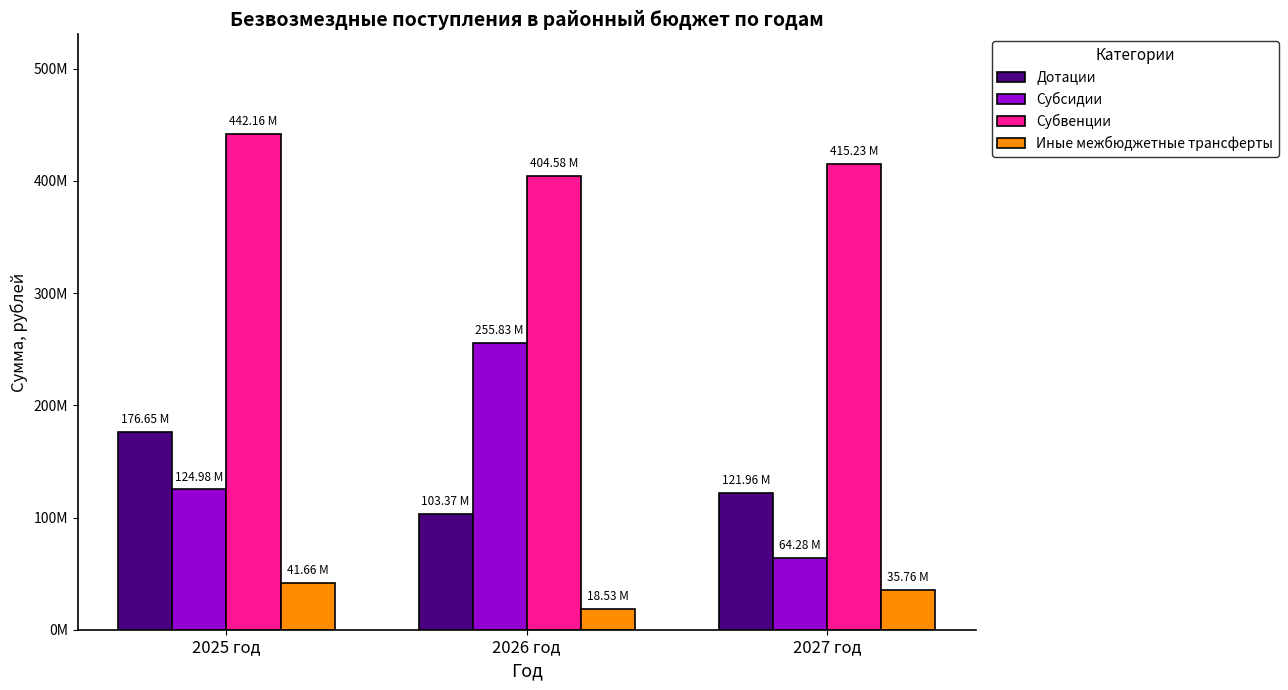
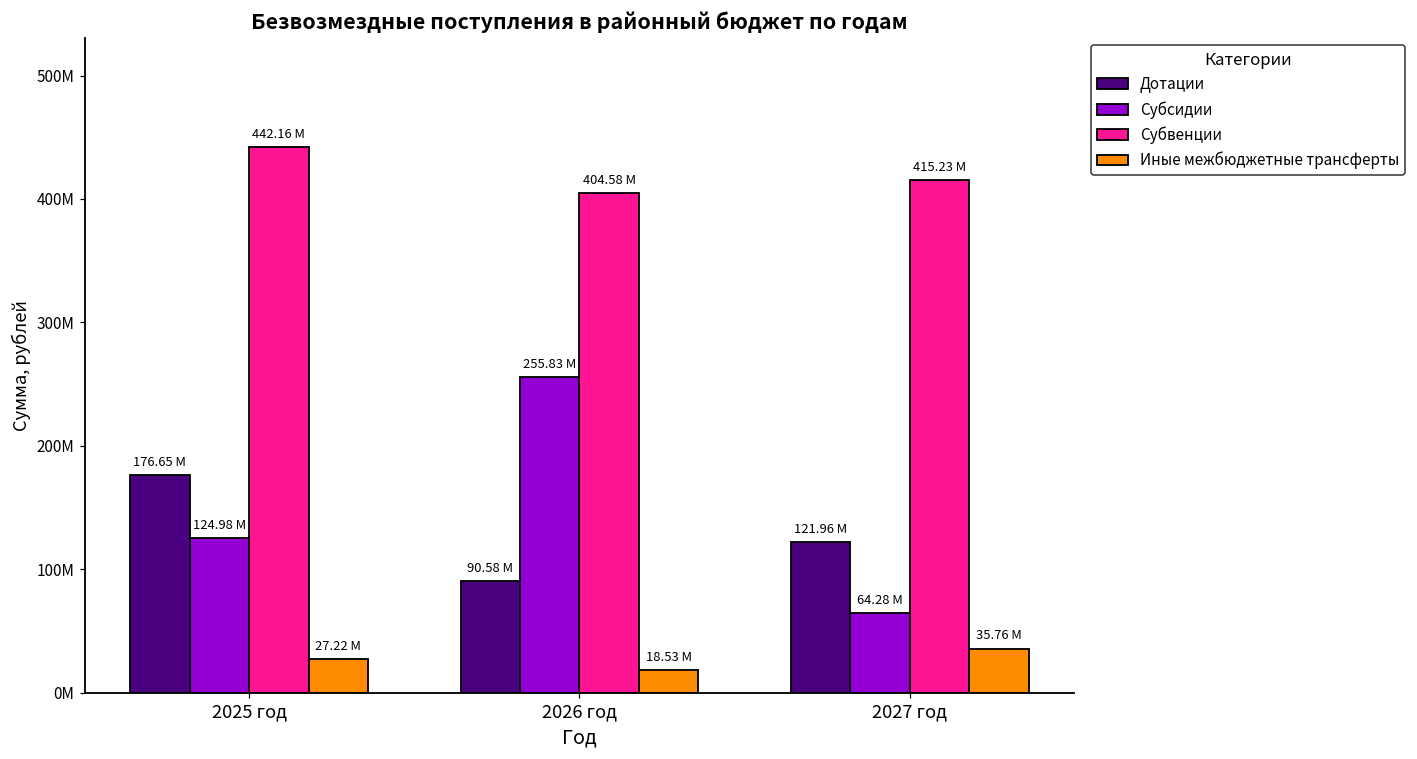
  {
    "Дотации": {
-     "2026 год": 103.37
+     "2026 год": 90.58
    },
    "Иные межбюджетные трансферты": {
-     "2025 год": 41.66
+     "2025 год": 27.22
    }
  }
